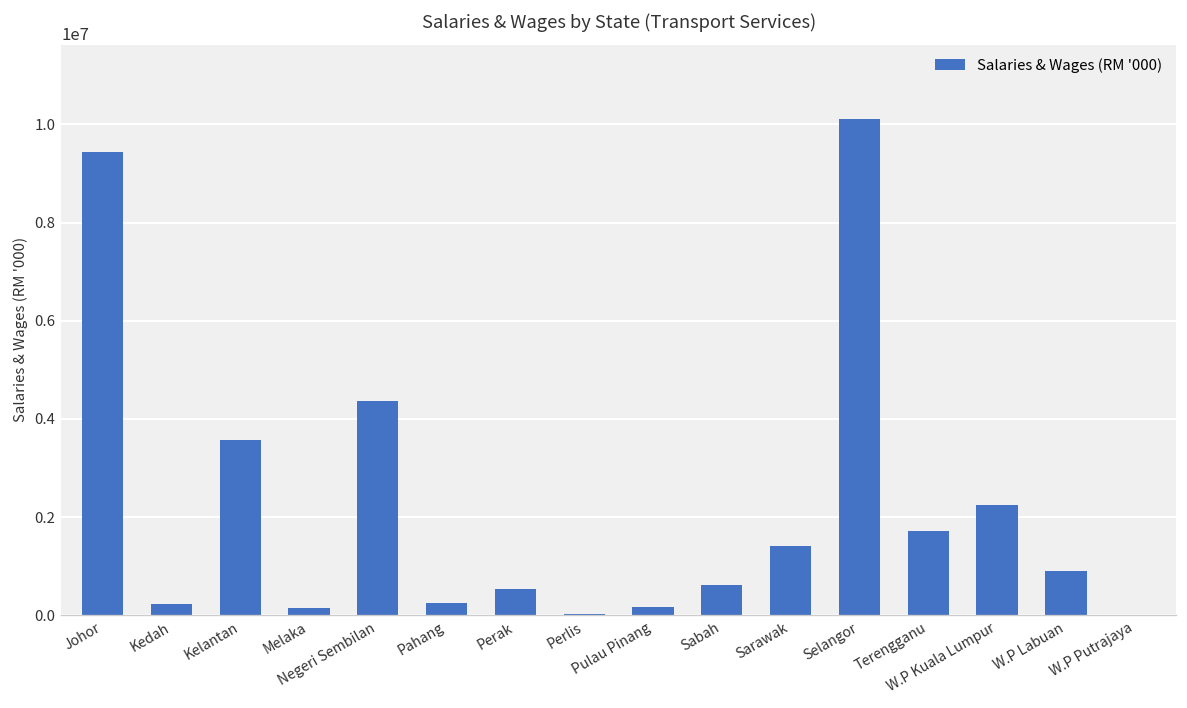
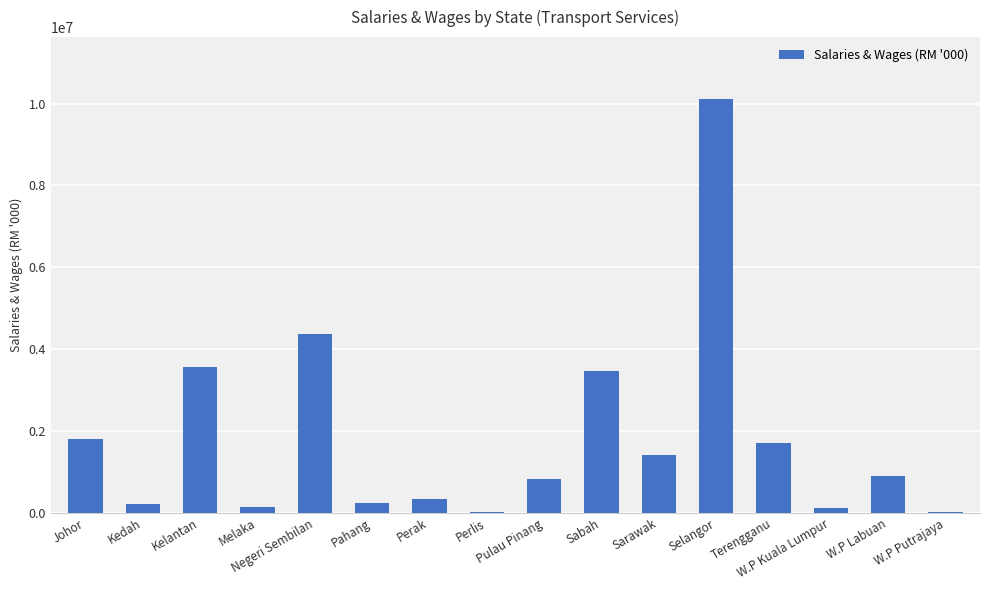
  {
-   "Johor": 9400000,
+   "Johor": 1800000,
    "Kedah": 200000,
    "Kelantan": 3600000,
    "Melaka": 100000,
    "Negeri Sembilan": 4400000,
    "Pahang": 200000,
-   "Perak": 500000,
-   "Pulau Pinang": 200000,
-   "Sabah": 600000,
+   "Perak": 300000,
+   "Pulau Pinang": 800000,
+   "Sabah": 3500000,
    "Sarawak": 1400000,
    "Selangor": 10100000,
    "Terengganu": 1700000,
-   "W.P Kuala Lumpur": 2300000,
+   "W.P Kuala Lumpur": 100000,
    "W.P Labuan": 900000
  }
